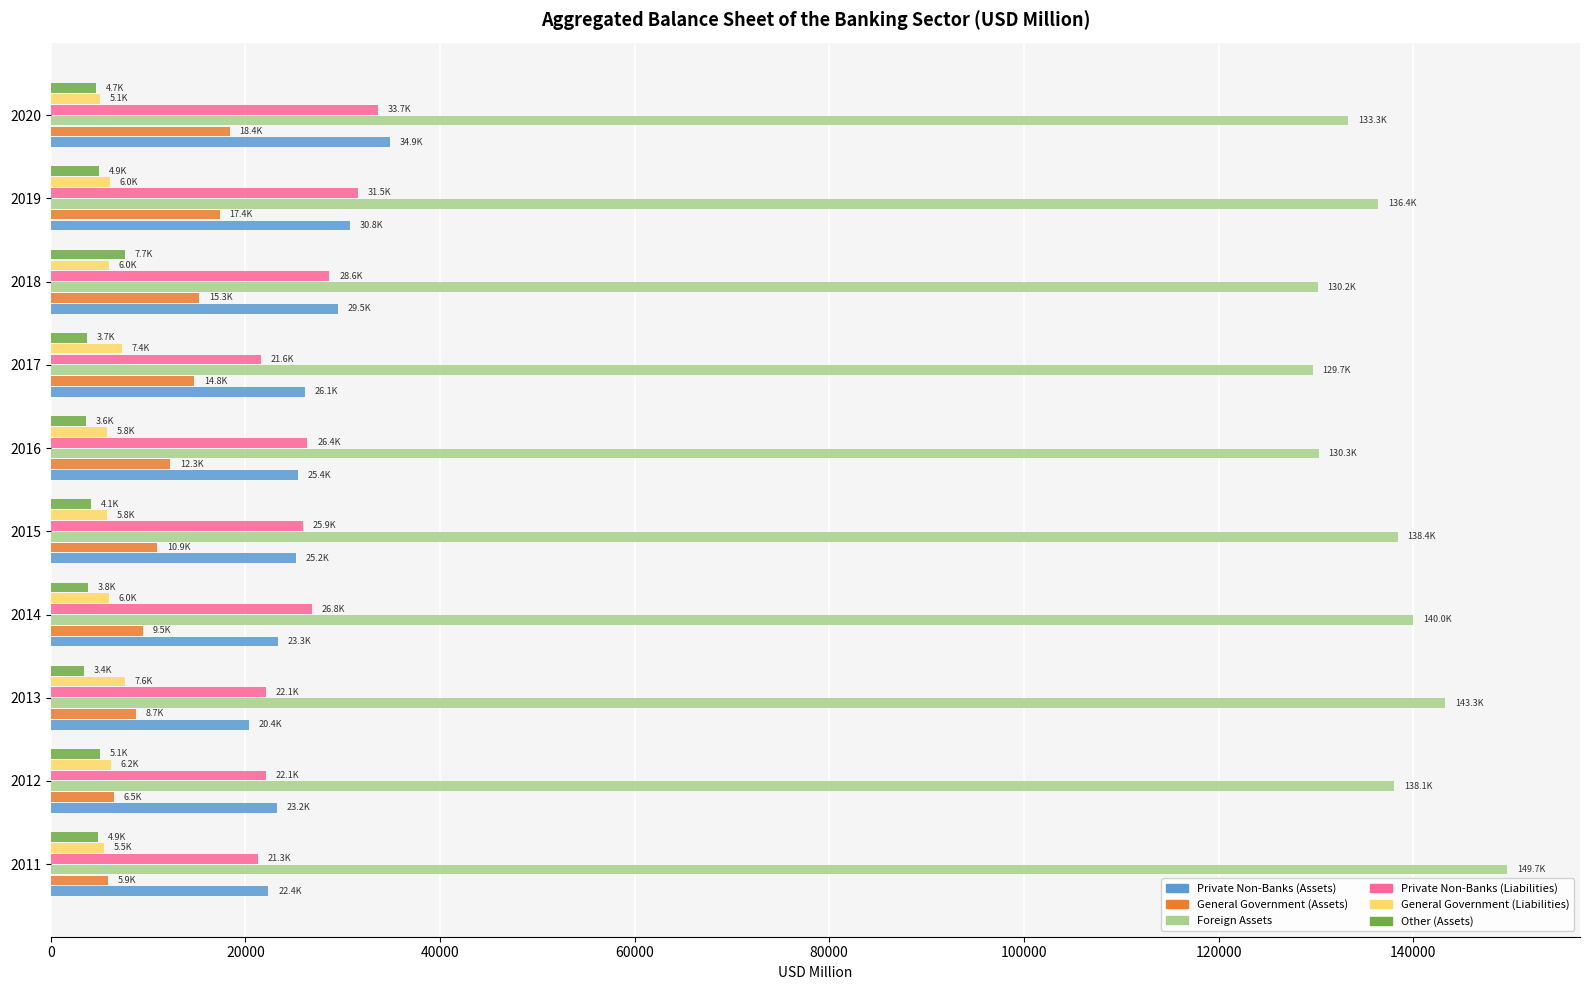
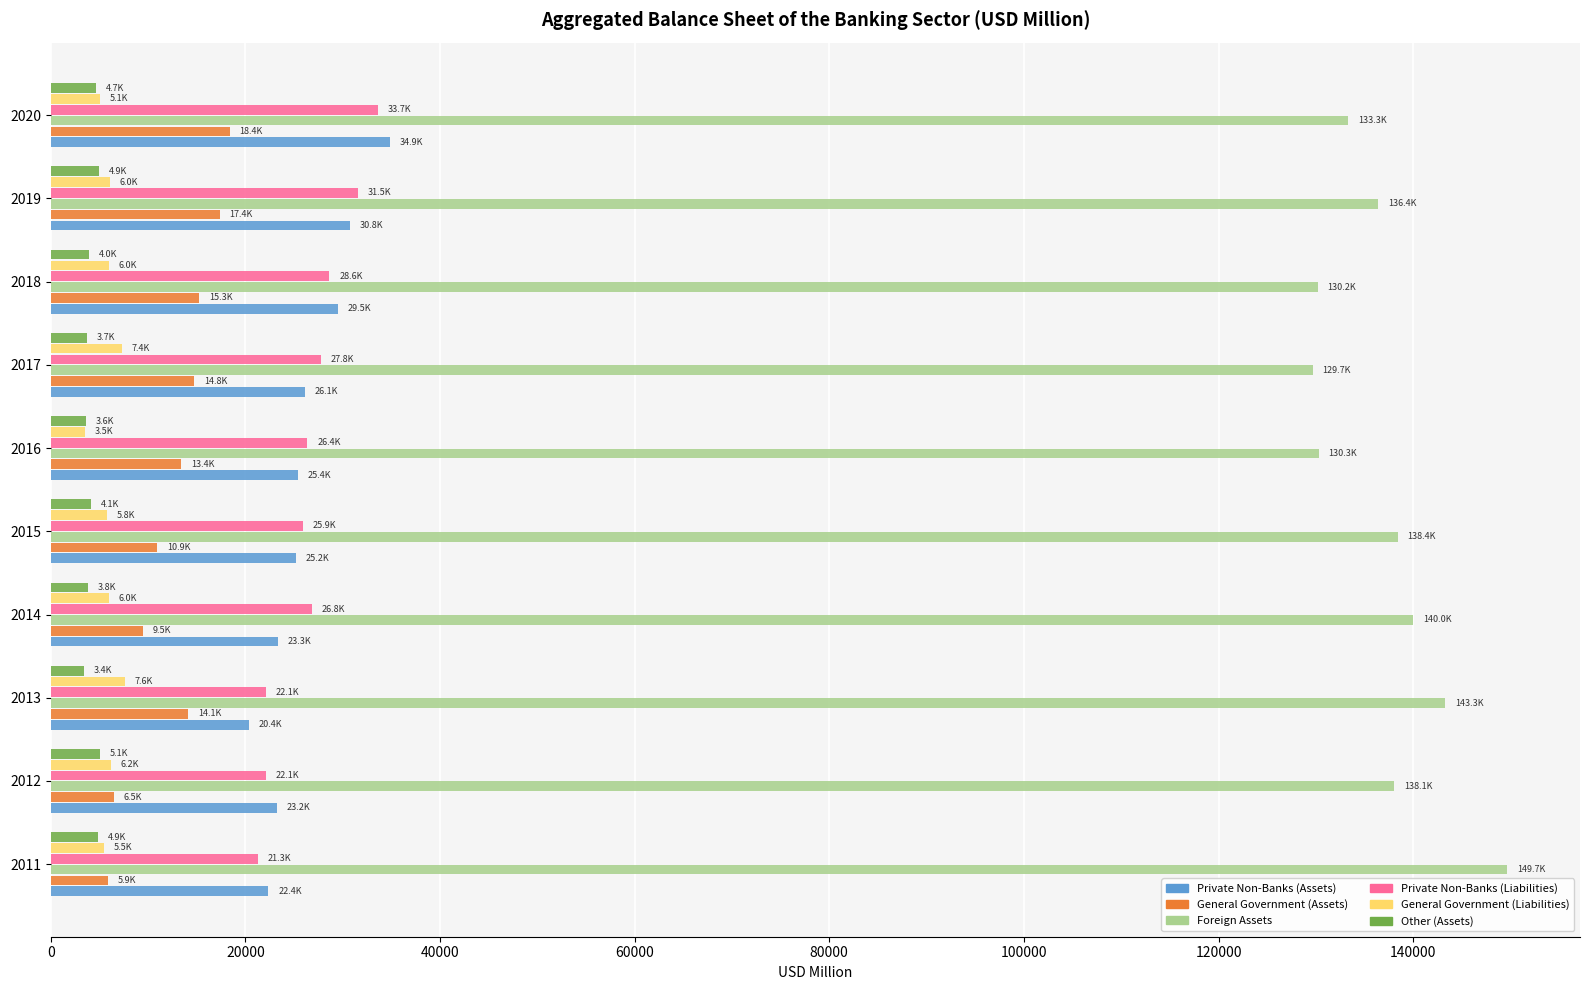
  {
    "Private Non-Banks (Assets)": {
      "2020": "34.9K",
      "2019": "30.8K",
      "2018": "29.5K",
      "2017": "26.1K",
      "2016": "25.4K",
      "2015": "25.2K",
      "2014": "23.3K",
      "2013": "20.4K",
      "2012": "23.2K",
      "2011": "22.4K"
    },
    "General Government (Assets)": {
      "2020": "18.4K",
      "2019": "17.4K",
      "2018": "15.3K",
      "2017": "14.8K",
-     "2016": "12.3K",
+     "2016": "13.4K",
      "2015": "10.9K",
      "2014": "9.5K",
-     "2013": "8.7K",
+     "2013": "14.1K",
      "2012": "6.5K",
      "2011": "5.9K"
    },
    "Foreign Assets": {
      "2020": "133.3K",
      "2019": "136.4K",
      "2018": "130.2K",
      "2017": "129.7K",
      "2016": "130.3K",
      "2015": "138.4K",
      "2014": "140.0K",
      "2013": "143.3K",
      "2012": "138.1K",
      "2011": "149.7K"
    },
    "Private Non-Banks (Liabilities)": {
      "2020": "33.7K",
      "2019": "31.5K",
      "2018": "28.6K",
-     "2017": "21.6K",
+     "2017": "27.8K",
      "2016": "26.4K",
      "2015": "25.9K",
      "2014": "26.8K",
      "2013": "22.1K",
      "2012": "22.1K",
      "2011": "21.3K"
    },
    "General Government (Liabilities)": {
      "2020": "5.1K",
      "2019": "6.0K",
      "2018": "6.0K",
      "2017": "7.4K",
-     "2016": "5.8K",
+     "2016": "3.5K",
      "2015": "5.8K",
      "2014": "6.0K",
      "2013": "7.6K",
      "2012": "6.2K",
      "2011": "5.5K"
    },
    "Other (Assets)": {
      "2020": "4.7K",
      "2019": "4.9K",
-     "2018": "7.7K",
+     "2018": "4.0K",
      "2017": "3.7K",
      "2016": "3.6K",
      "2015": "4.1K",
      "2014": "3.8K",
      "2013": "3.4K",
      "2012": "5.1K",
      "2011": "4.9K"
    }
  }
